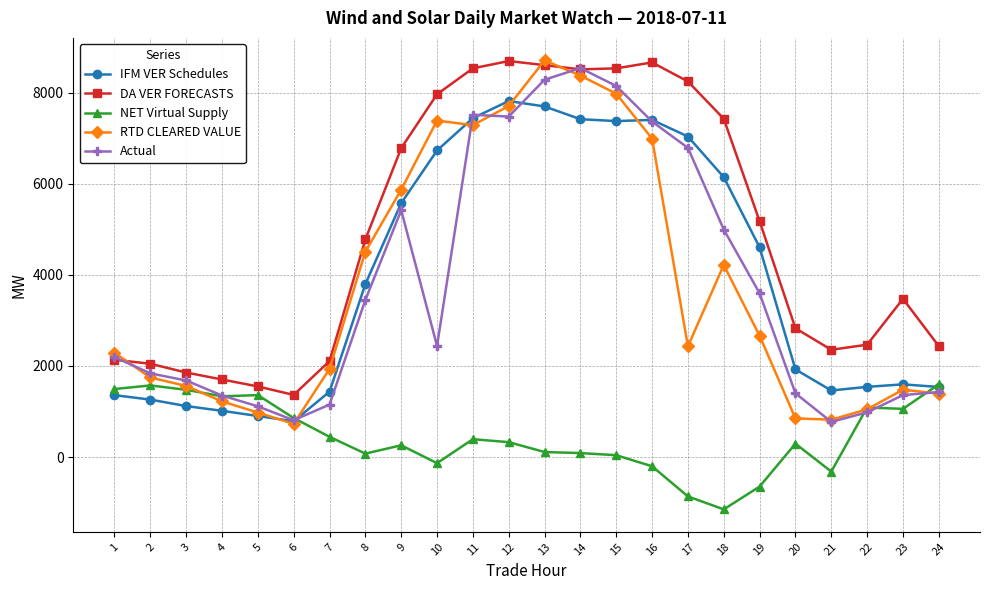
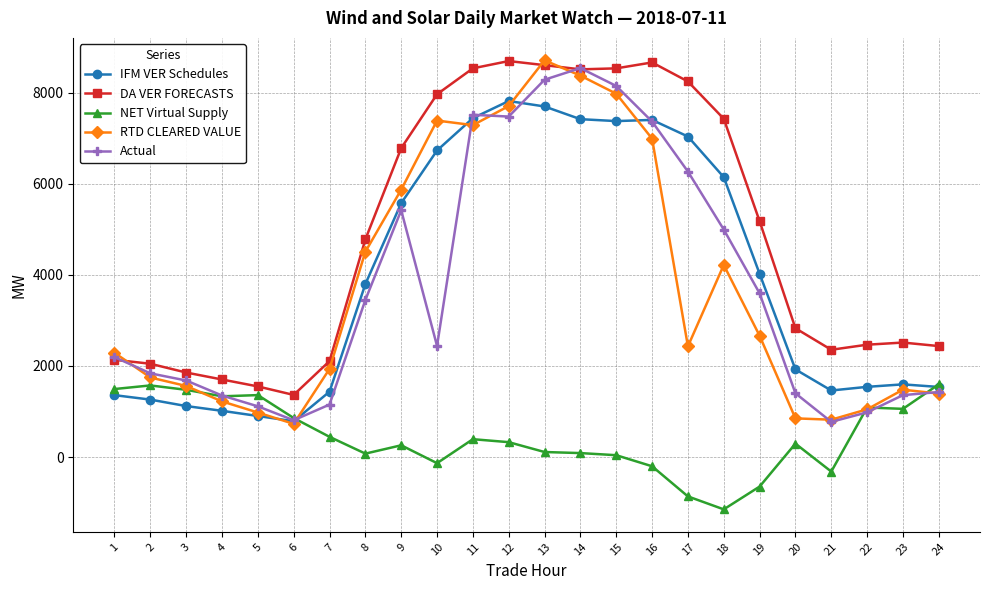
  {
    "IFM VER Schedules": {
      "1": 1400,
      "2": 1300,
      "3": 1100,
      "4": 1000,
      "5": 900,
      "7": 1400,
      "8": 3800,
      "9": 5600,
      "10": 6700,
      "11": 7400,
      "12": 7800,
      "13": 7700,
      "14": 7400,
      "15": 7400,
      "17": 7000,
      "18": 6100,
-     "19": 4600,
+     "19": 4000,
      "20": 1900,
      "21": 1500,
      "22": 1500,
      "23": 1600,
      "24": 1500
    },
    "DA VER FORECASTS": {
      "1": 2100,
      "2": 2000,
      "3": 1900,
      "4": 1700,
      "5": 1600,
      "6": 1400,
      "7": 2100,
      "8": 4800,
      "9": 6800,
      "10": 8000,
      "11": 8500,
      "12": 8700,
      "13": 8600,
      "15": 8500,
      "16": 8700,
      "17": 8200,
      "18": 7400,
      "19": 5200,
      "20": 2800,
      "21": 2400,
      "22": 2500,
-     "23": 3500,
+     "23": 2500,
      "24": 2400
    },
    "NET Virtual Supply": {
      "1": 1500,
      "2": 1600,
      "3": 1500,
      "5": 1400,
      "7": 400,
      "8": 100,
      "9": 300,
      "10": -100,
      "11": 400,
      "12": 300,
      "13": 100,
      "14": 100,
      "15": 0,
      "16": -200,
      "17": -900,
      "18": -1100,
      "19": -600,
      "20": 300,
      "21": -300,
      "23": 1100,
      "24": 1600
    },
    "RTD CLEARED VALUE": {
      "1": 2300,
      "2": 1700,
      "3": 1600,
      "4": 1200,
      "5": 1000,
      "6": 700,
      "7": 1900,
      "8": 4500,
      "9": 5900,
      "10": 7400,
      "11": 7300,
      "12": 7700,
      "13": 8700,
      "14": 8400,
      "15": 8000,
      "16": 7000,
      "17": 2400,
      "18": 4200,
      "19": 2700,
      "20": 800,
      "23": 1500
    },
    "Actual": {
      "1": 2200,
      "2": 1800,
      "3": 1700,
      "5": 1100,
      "7": 1200,
      "8": 3400,
      "9": 5400,
      "10": 2400,
      "11": 7500,
      "12": 7500,
      "13": 8300,
      "15": 8100,
-     "17": 6800,
+     "17": 6300,
      "18": 5000,
      "19": 3600,
      "20": 1400,
      "22": 1000,
      "23": 1400
    }
  }
